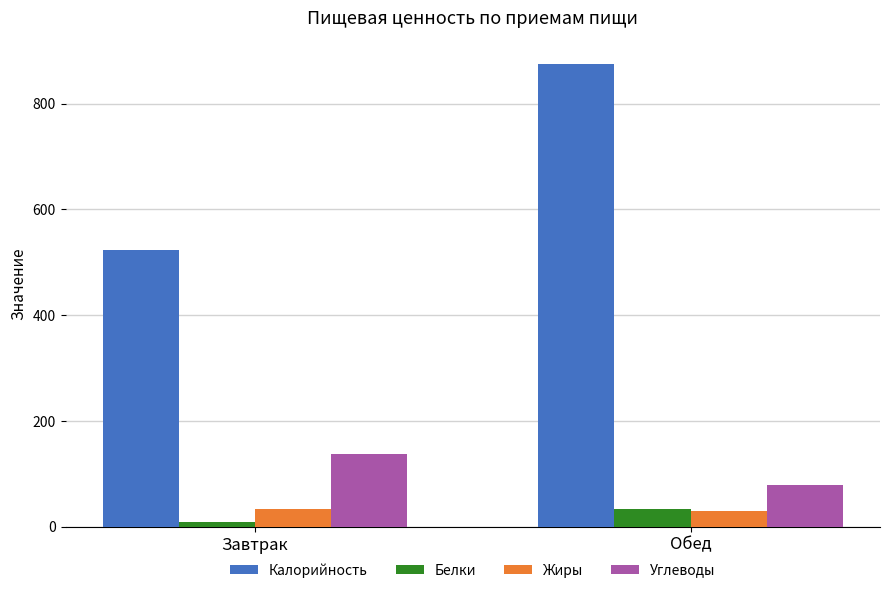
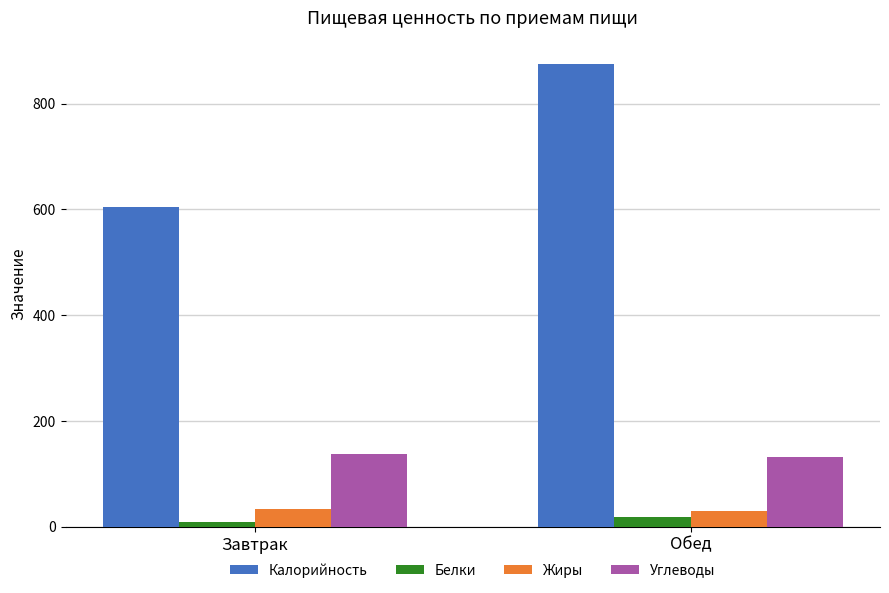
  {
    "Калорийность": {
-     "Завтрак": 520,
+     "Завтрак": 600,
      "Обед": 880
    },
    "Белки": {
      "Завтрак": 10,
-     "Обед": 30
+     "Обед": 20
    },
    "Жиры": {
      "Завтрак": 30,
      "Обед": 30
    },
    "Углеводы": {
      "Завтрак": 140,
-     "Обед": 80
+     "Обед": 130
    }
  }
